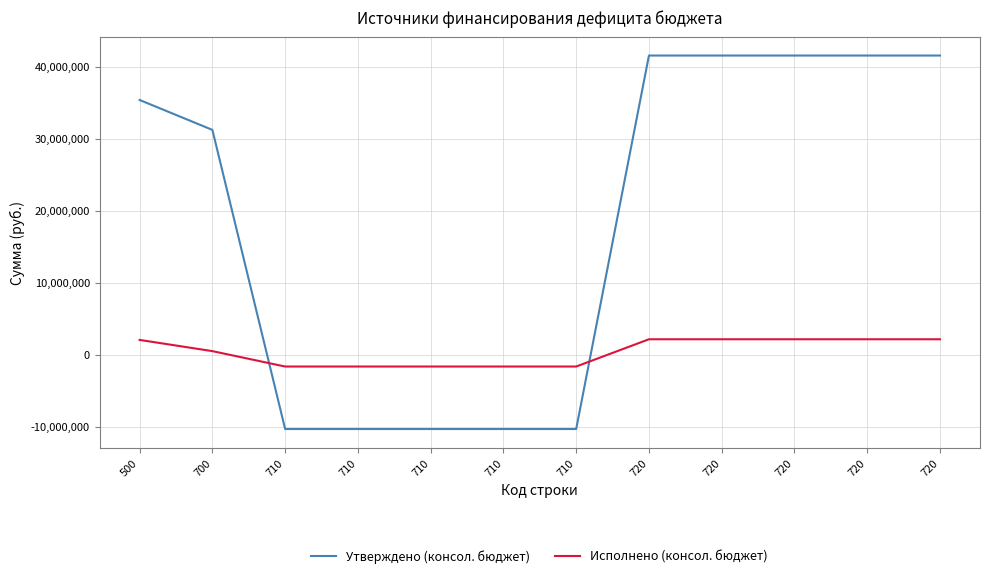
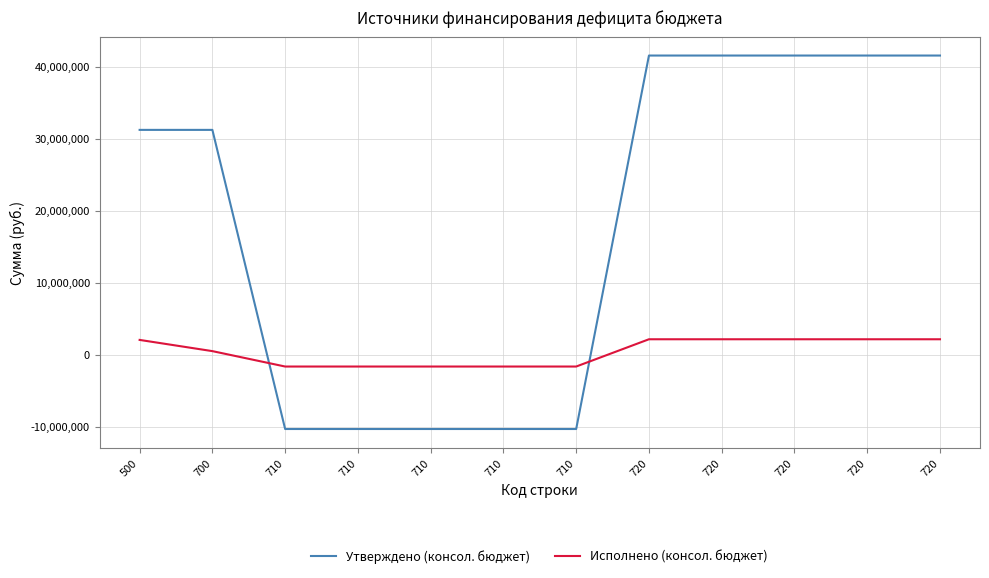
  {
    "Утверждено (консол. бюджет)": {
-     "500": "35,000,000",
+     "500": "31,000,000",
      "700": "31,000,000"
    },
    "Исполнено (консол. бюджет)": {
      "500": "2,000,000",
      "700": "0"
    }
  }
